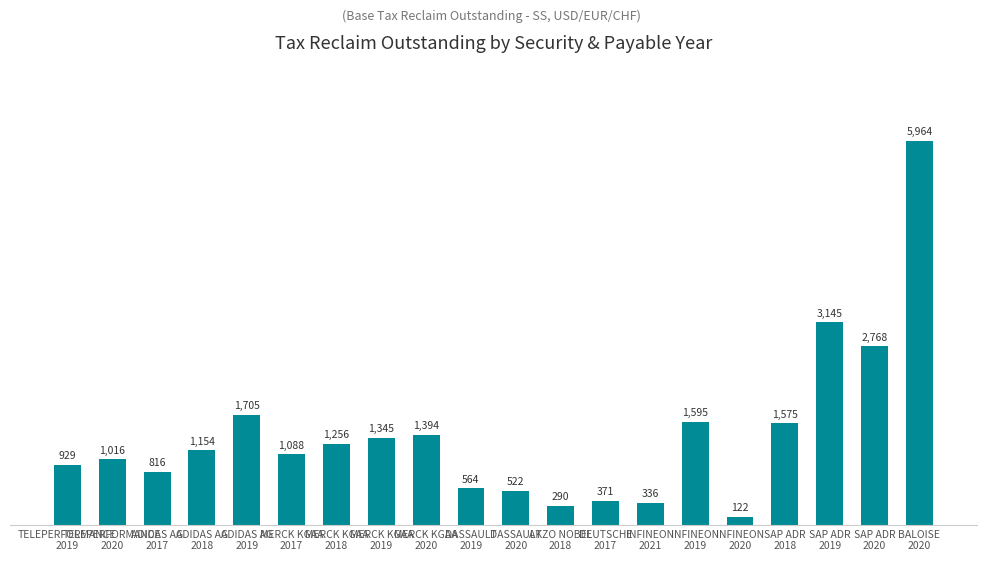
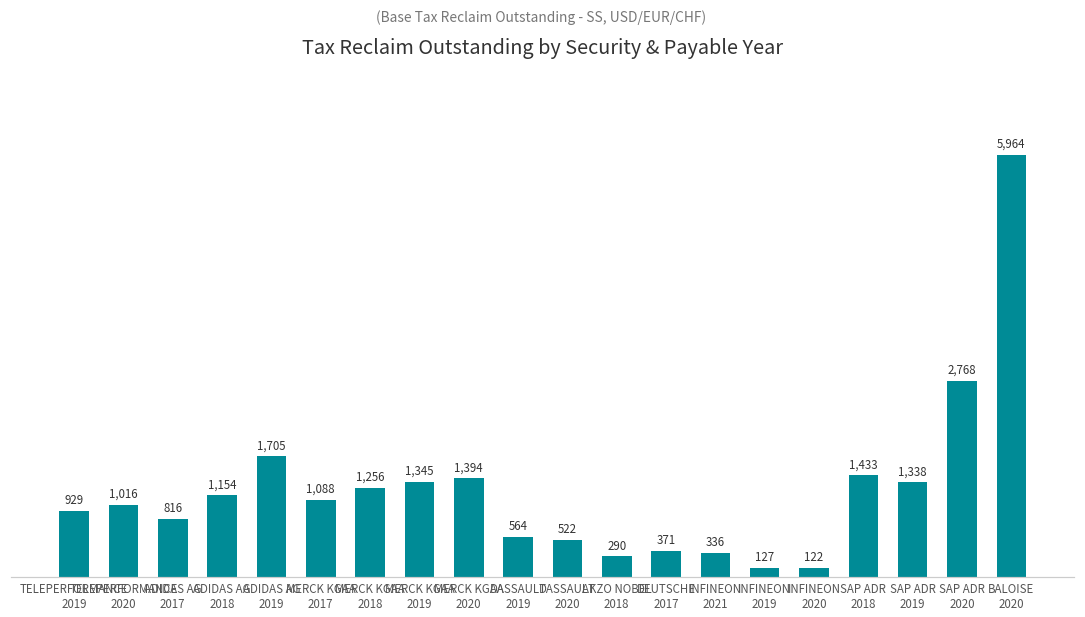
  {
    "ADIDAS AG 2018": "1,154",
    "INFINEON 2021": "336",
-   "INFINEON 2019": "1,595",
+   "INFINEON 2019": "127",
    "INFINEON 2020": "122",
-   "SAP ADR 2018": "1,575",
-   "SAP ADR 2019": "3,145",
+   "SAP ADR 2018": "1,433",
+   "SAP ADR 2019": "1,338",
    "SAP ADR 2020": "2,768",
    "BALOISE 2020": "5,964"
  }
